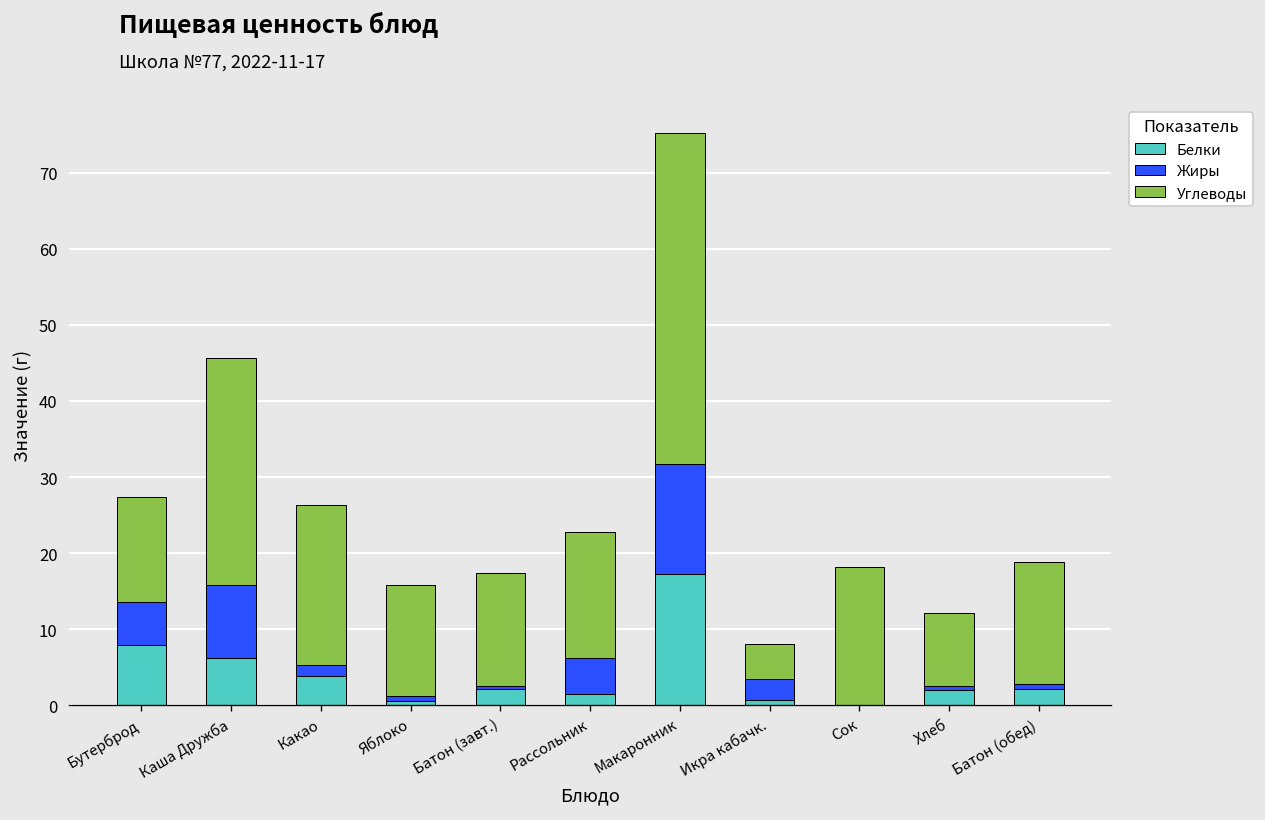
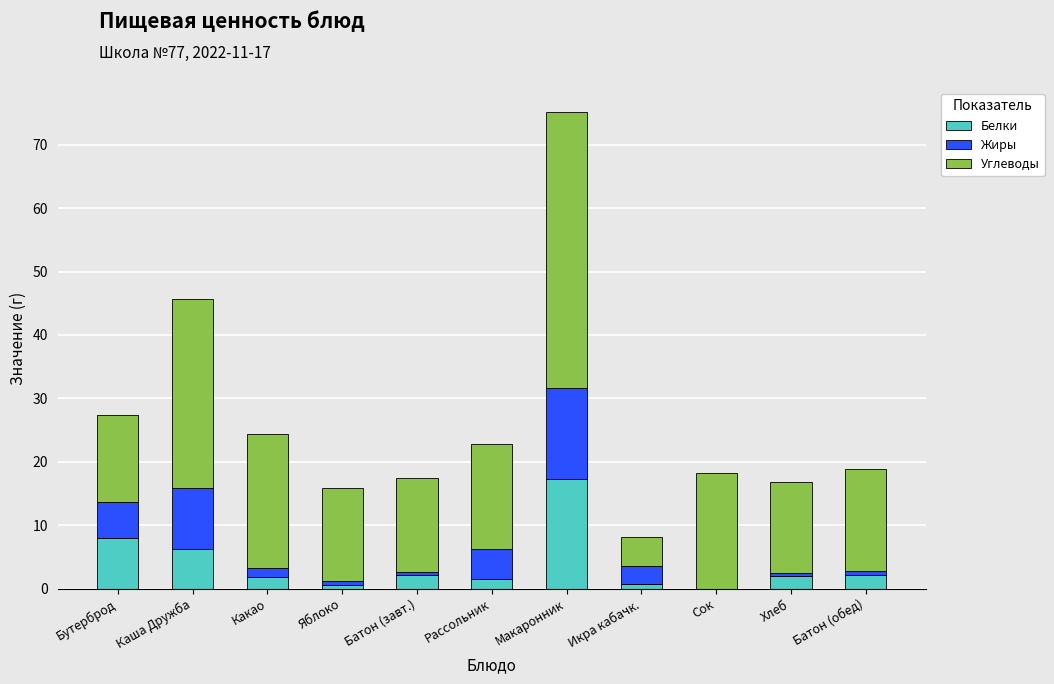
  {
    "Белки": {
      "Бутерброд": 8,
      "Каша Дружба": 6,
-     "Какао": 4,
+     "Какао": 2,
      "Яблоко": 1,
      "Батон (завт.)": 2,
      "Рассольник": 2,
      "Макаронник": 17,
      "Икра кабачк.": 1,
      "Сок": 0,
      "Хлеб": 2,
      "Батон (обед)": 2
    },
    "Жиры": {
      "Бутерброд": 6,
      "Каша Дружба": 10,
      "Какао": 1,
      "Яблоко": 1,
      "Батон (завт.)": 1,
      "Рассольник": 5,
      "Макаронник": 14,
      "Икра кабачк.": 3,
      "Сок": 0,
      "Хлеб": 1,
      "Батон (обед)": 1
    },
    "Углеводы": {
      "Бутерброд": 14,
      "Каша Дружба": 30,
      "Какао": 21,
      "Яблоко": 15,
      "Батон (завт.)": 15,
      "Рассольник": 17,
      "Макаронник": 44,
      "Икра кабачк.": 5,
      "Сок": 18,
-     "Хлеб": 10,
+     "Хлеб": 14,
      "Батон (обед)": 16
    }
  }
